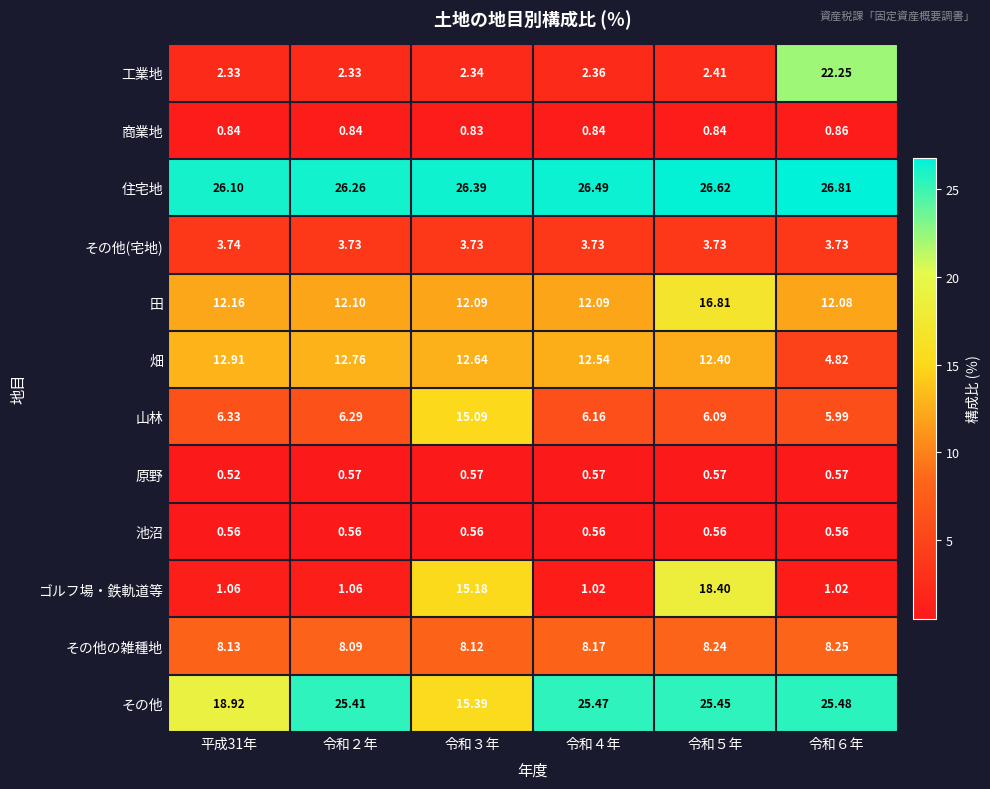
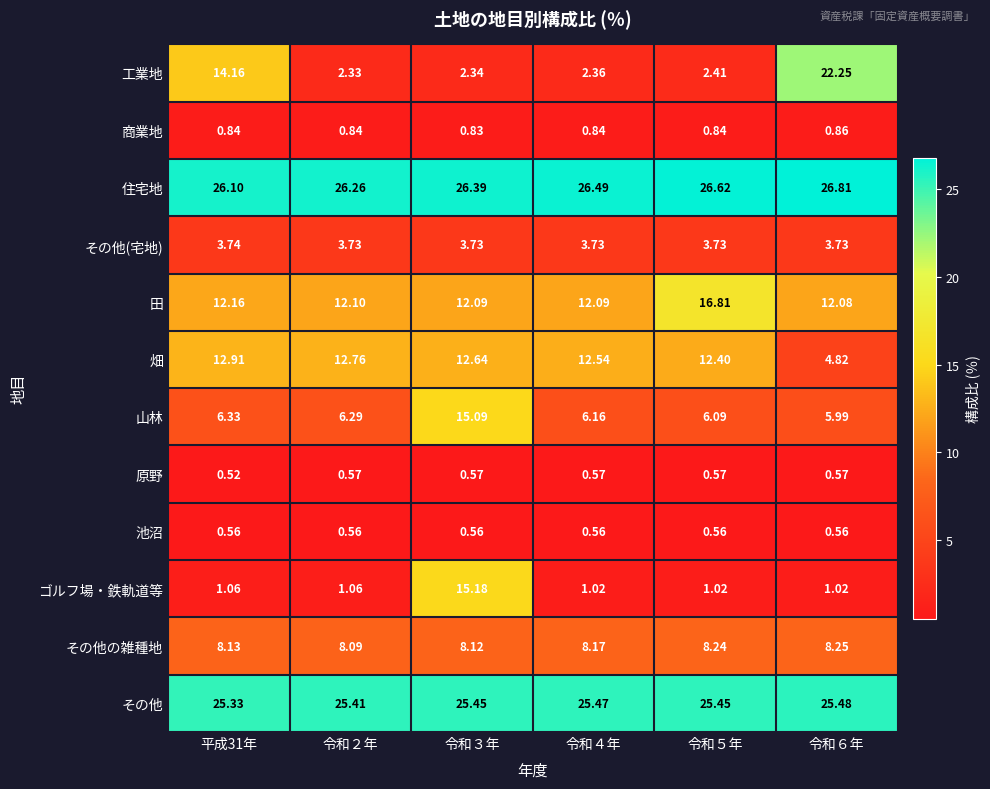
  {
    "工業地": {
-     "平成31年": 2.33,
+     "平成31年": 14.16,
      "令和２年": 2.33,
      "令和３年": 2.34,
      "令和４年": 2.36,
      "令和５年": 2.41,
      "令和６年": 22.25
    },
    "商業地": {
      "平成31年": 0.84,
      "令和２年": 0.84,
      "令和３年": 0.83,
      "令和４年": 0.84,
      "令和５年": 0.84,
      "令和６年": 0.86
    },
    "住宅地": {
      "平成31年": 26.10,
      "令和２年": 26.26,
      "令和３年": 26.39,
      "令和４年": 26.49,
      "令和５年": 26.62,
      "令和６年": 26.81
    },
    "その他(宅地)": {
      "平成31年": 3.74,
      "令和２年": 3.73,
      "令和３年": 3.73,
      "令和４年": 3.73,
      "令和５年": 3.73,
      "令和６年": 3.73
    },
    "田": {
      "平成31年": 12.16,
      "令和２年": 12.10,
      "令和３年": 12.09,
      "令和４年": 12.09,
      "令和５年": 16.81,
      "令和６年": 12.08
    },
    "畑": {
      "平成31年": 12.91,
      "令和２年": 12.76,
      "令和３年": 12.64,
      "令和４年": 12.54,
      "令和５年": 12.40,
      "令和６年": 4.82
    },
    "山林": {
      "平成31年": 6.33,
      "令和２年": 6.29,
      "令和３年": 15.09,
      "令和４年": 6.16,
      "令和５年": 6.09,
      "令和６年": 5.99
    },
    "原野": {
      "平成31年": 0.52,
      "令和２年": 0.57,
      "令和３年": 0.57,
      "令和４年": 0.57,
      "令和５年": 0.57,
      "令和６年": 0.57
    },
    "池沼": {
      "平成31年": 0.56,
      "令和２年": 0.56,
      "令和３年": 0.56,
      "令和４年": 0.56,
      "令和５年": 0.56,
      "令和６年": 0.56
    },
    "ゴルフ場・鉄軌道等": {
      "平成31年": 1.06,
      "令和２年": 1.06,
      "令和３年": 15.18,
      "令和４年": 1.02,
-     "令和５年": 18.40,
+     "令和５年": 1.02,
      "令和６年": 1.02
    },
    "その他の雑種地": {
      "平成31年": 8.13,
      "令和２年": 8.09,
      "令和３年": 8.12,
      "令和４年": 8.17,
      "令和５年": 8.24,
      "令和６年": 8.25
    },
    "その他": {
-     "平成31年": 18.92,
+     "平成31年": 25.33,
      "令和２年": 25.41,
-     "令和３年": 15.39,
+     "令和３年": 25.45,
      "令和４年": 25.47,
      "令和５年": 25.45,
      "令和６年": 25.48
    }
  }
